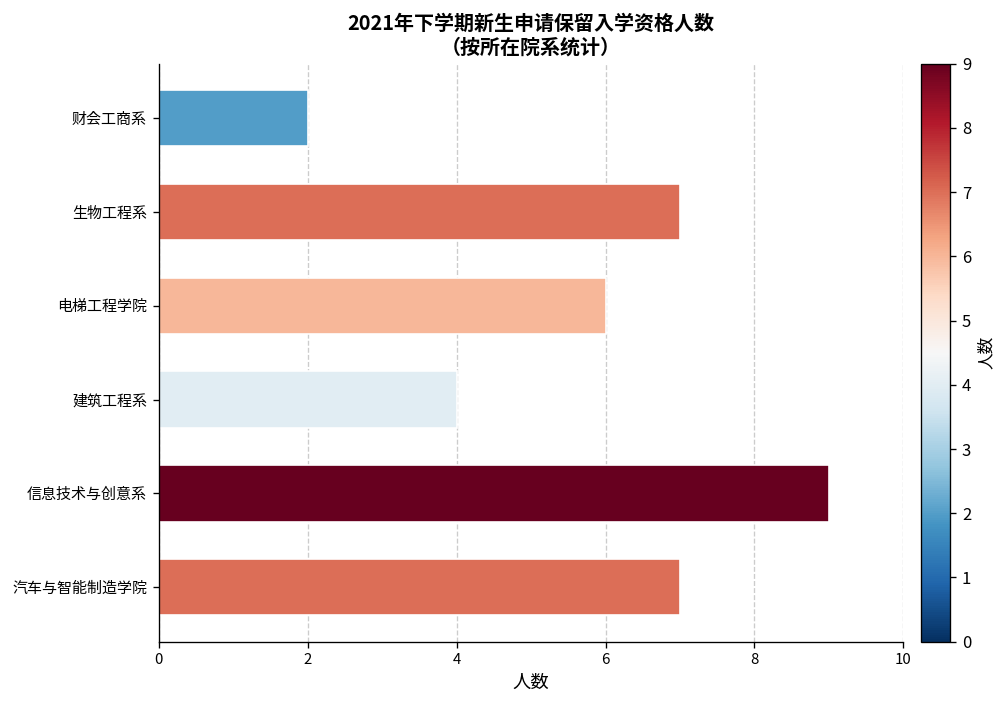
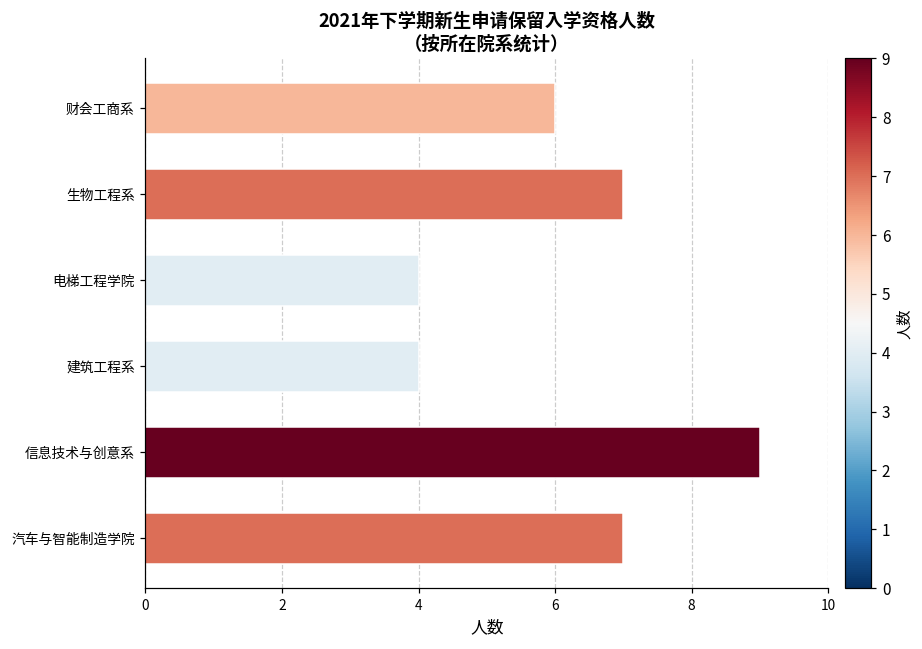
  {
-   "财会工商系": 2,
+   "财会工商系": 6,
    "生物工程系": 7,
-   "电梯工程学院": 6,
+   "电梯工程学院": 4,
    "建筑工程系": 4,
    "信息技术与创意系": 9,
    "汽车与智能制造学院": 7
  }
